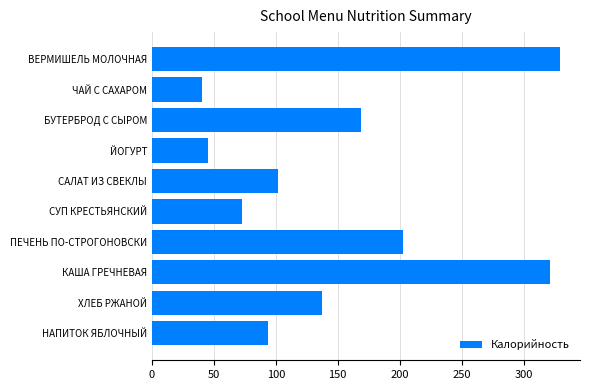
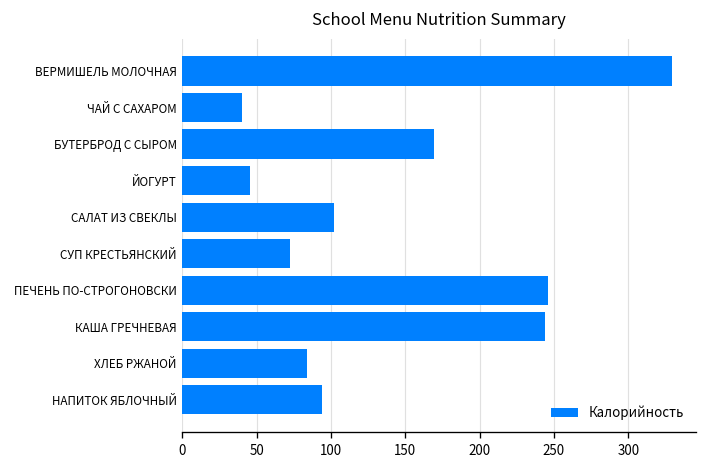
  {
    "ВЕРМИШЕЛЬ МОЛОЧНАЯ": 329,
    "ЧАЙ С САХАРОМ": 40,
    "БУТЕРБРОД С СЫРОМ": 169,
    "ЙОГУРТ": 45,
    "САЛАТ ИЗ СВЕКЛЫ": 102,
    "СУП КРЕСТЬЯНСКИЙ": 72,
-   "ПЕЧЕНЬ ПО-СТРОГОНОВСКИ": 203,
-   "КАША ГРЕЧНЕВАЯ": 321,
-   "ХЛЕБ РЖАНОЙ": 137,
+   "ПЕЧЕНЬ ПО-СТРОГОНОВСКИ": 246,
+   "КАША ГРЕЧНЕВАЯ": 244,
+   "ХЛЕБ РЖАНОЙ": 84,
    "НАПИТОК ЯБЛОЧНЫЙ": 94
  }
